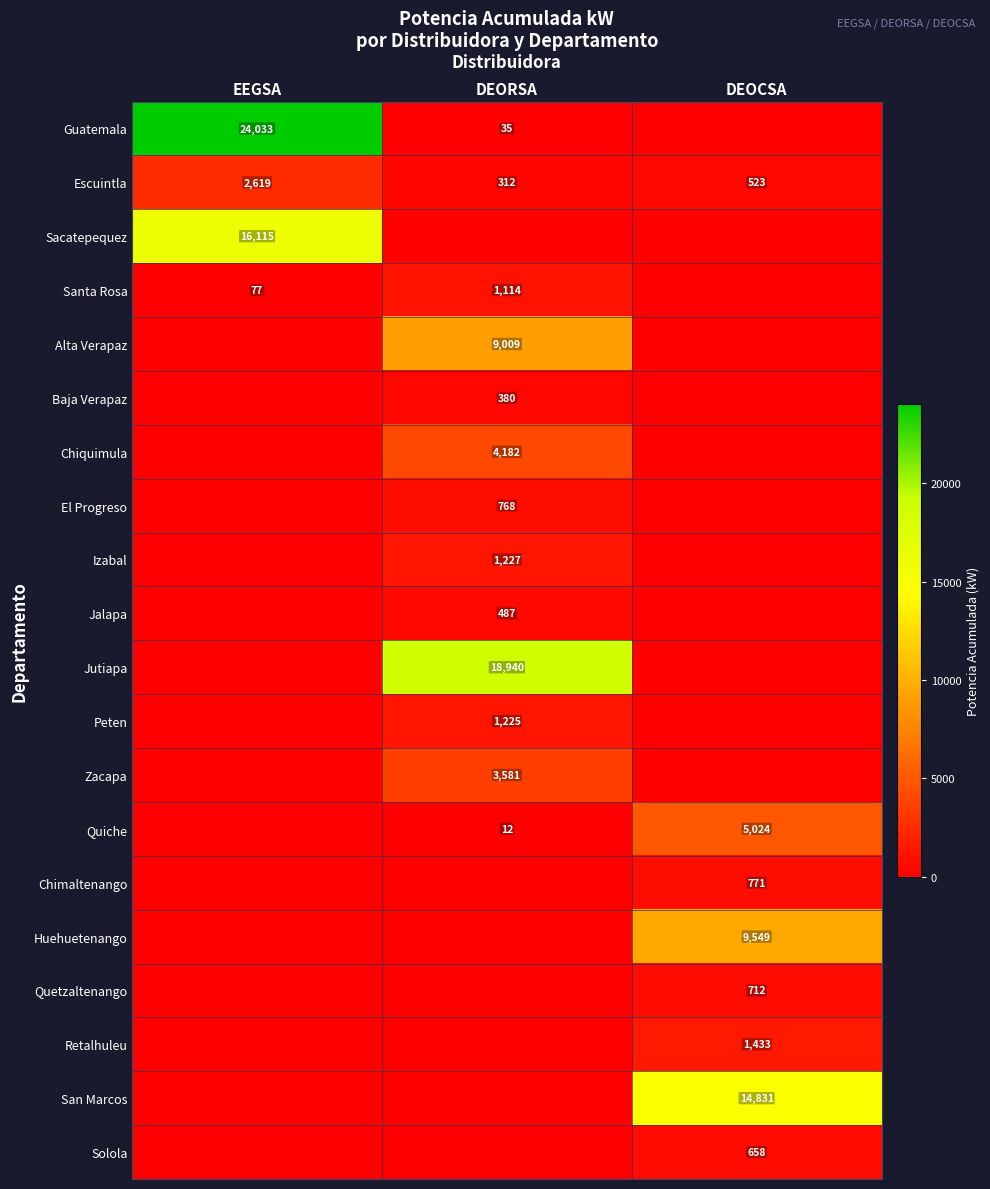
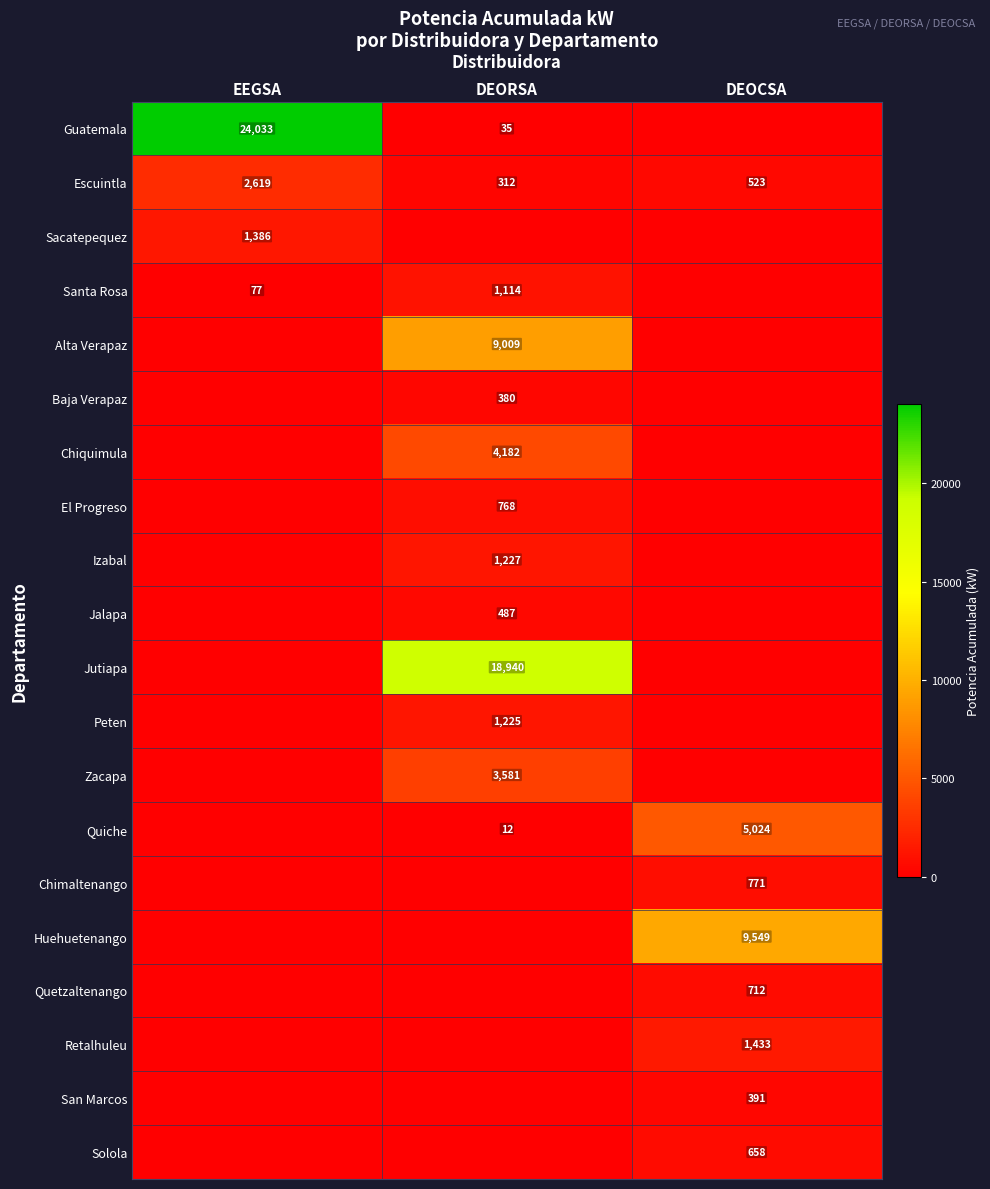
  {
    "Sacatepequez": {
-     "EEGSA": "16,115"
+     "EEGSA": "1,386"
    },
    "San Marcos": {
-     "DEOCSA": "14,831"
+     "DEOCSA": "391"
    }
  }
